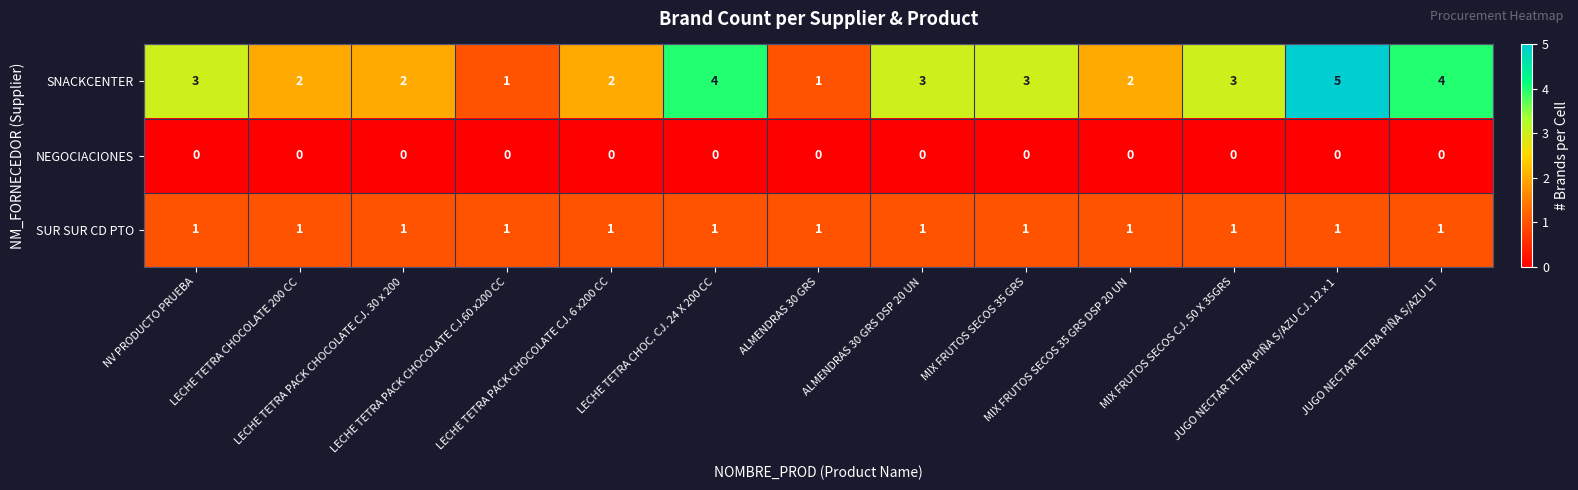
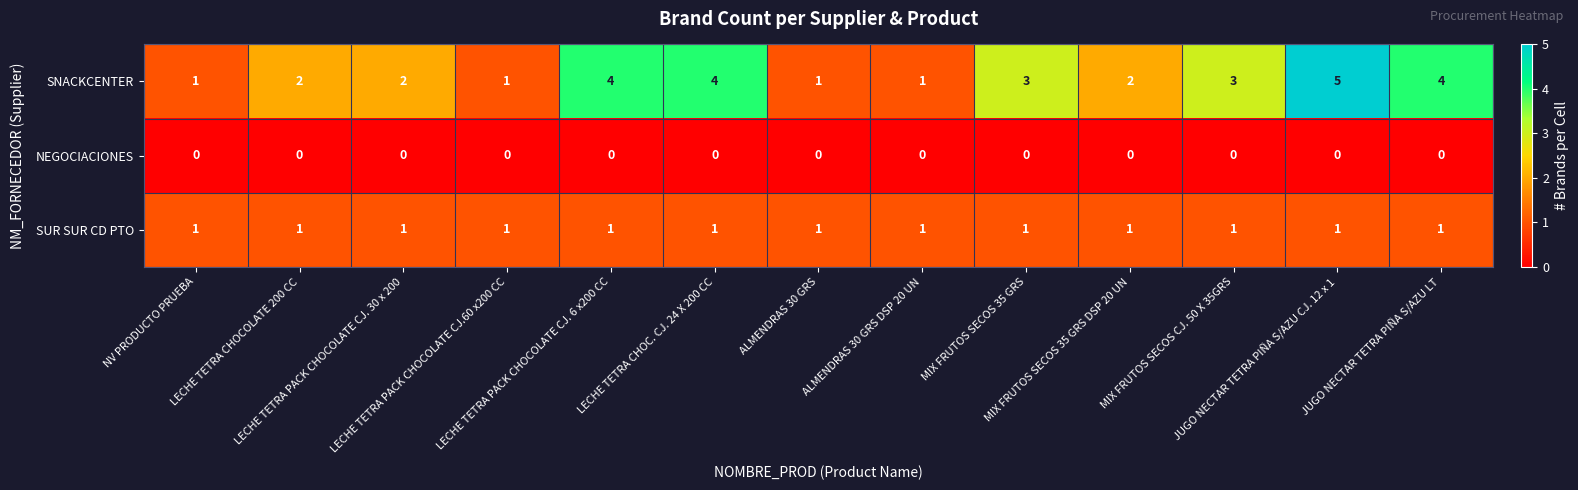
  {
    "SNACKCENTER": {
-     "NV PRODUCTO PRUEBA": 3,
+     "NV PRODUCTO PRUEBA": 1,
      "LECHE TETRA CHOCOLATE 200 CC": 2,
      "LECHE TETRA PACK CHOCOLATE CJ. 30 x 200": 2,
      "LECHE TETRA PACK CHOCOLATE CJ.60 x200 CC": 1,
-     "LECHE TETRA PACK CHOCOLATE CJ. 6 x200 CC": 2,
+     "LECHE TETRA PACK CHOCOLATE CJ. 6 x200 CC": 4,
      "LECHE TETRA CHOC. CJ. 24 X 200 CC": 4,
      "ALMENDRAS 30 GRS": 1,
-     "ALMENDRAS 30 GRS DSP 20 UN": 3,
+     "ALMENDRAS 30 GRS DSP 20 UN": 1,
      "MIX FRUTOS SECOS 35 GRS": 3,
      "MIX FRUTOS SECOS 35 GRS DSP 20 UN": 2,
      "MIX FRUTOS SECOS CJ. 50 X 35GRS": 3,
      "JUGO NECTAR TETRA PIÑA S/AZU CJ. 12 x 1": 5,
      "JUGO NECTAR TETRA PIÑA S/AZU LT": 4
    },
    "NEGOCIACIONES": {
      "NV PRODUCTO PRUEBA": 0,
      "LECHE TETRA CHOCOLATE 200 CC": 0,
      "LECHE TETRA PACK CHOCOLATE CJ. 30 x 200": 0,
      "LECHE TETRA PACK CHOCOLATE CJ.60 x200 CC": 0,
      "LECHE TETRA PACK CHOCOLATE CJ. 6 x200 CC": 0,
      "LECHE TETRA CHOC. CJ. 24 X 200 CC": 0,
      "ALMENDRAS 30 GRS": 0,
      "ALMENDRAS 30 GRS DSP 20 UN": 0,
      "MIX FRUTOS SECOS 35 GRS": 0,
      "MIX FRUTOS SECOS 35 GRS DSP 20 UN": 0,
      "MIX FRUTOS SECOS CJ. 50 X 35GRS": 0,
      "JUGO NECTAR TETRA PIÑA S/AZU CJ. 12 x 1": 0,
      "JUGO NECTAR TETRA PIÑA S/AZU LT": 0
    },
    "SUR SUR CD PTO": {
      "NV PRODUCTO PRUEBA": 1,
      "LECHE TETRA CHOCOLATE 200 CC": 1,
      "LECHE TETRA PACK CHOCOLATE CJ. 30 x 200": 1,
      "LECHE TETRA PACK CHOCOLATE CJ.60 x200 CC": 1,
      "LECHE TETRA PACK CHOCOLATE CJ. 6 x200 CC": 1,
      "LECHE TETRA CHOC. CJ. 24 X 200 CC": 1,
      "ALMENDRAS 30 GRS": 1,
      "ALMENDRAS 30 GRS DSP 20 UN": 1,
      "MIX FRUTOS SECOS 35 GRS": 1,
      "MIX FRUTOS SECOS 35 GRS DSP 20 UN": 1,
      "MIX FRUTOS SECOS CJ. 50 X 35GRS": 1,
      "JUGO NECTAR TETRA PIÑA S/AZU CJ. 12 x 1": 1,
      "JUGO NECTAR TETRA PIÑA S/AZU LT": 1
    }
  }
